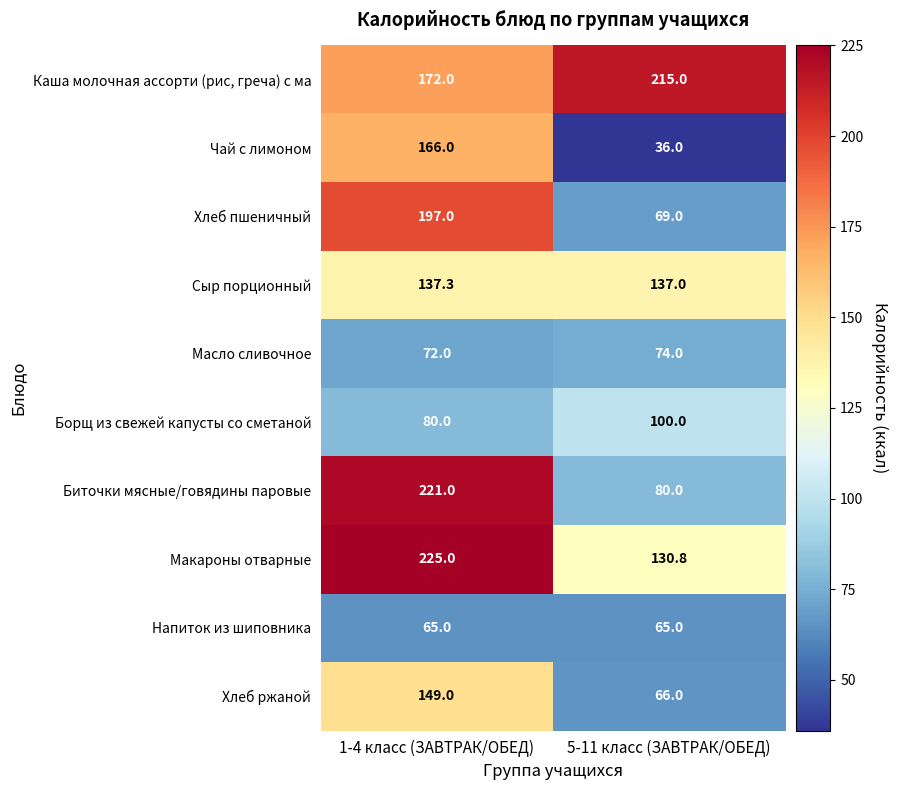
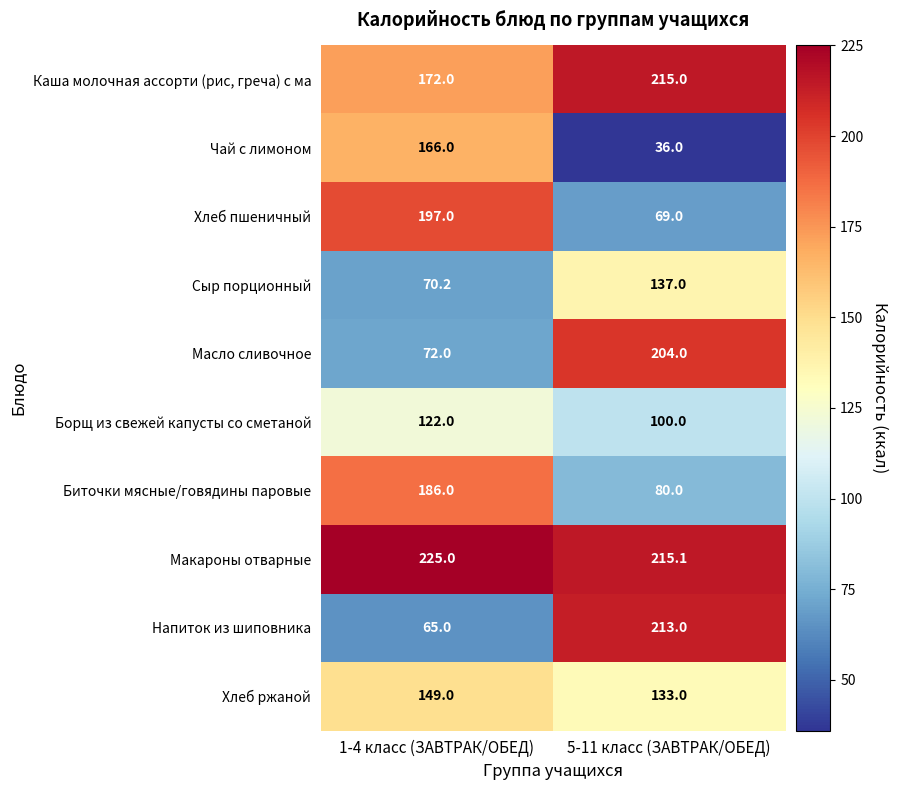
  {
    "Каша молочная ассорти (рис, греча) с ма": {
      "1-4 класс (ЗАВТРАК/ОБЕД)": 172.0,
      "5-11 класс (ЗАВТРАК/ОБЕД)": 215.0
    },
    "Чай с лимоном": {
      "1-4 класс (ЗАВТРАК/ОБЕД)": 166.0,
      "5-11 класс (ЗАВТРАК/ОБЕД)": 36.0
    },
    "Хлеб пшеничный": {
      "1-4 класс (ЗАВТРАК/ОБЕД)": 197.0,
      "5-11 класс (ЗАВТРАК/ОБЕД)": 69.0
    },
    "Сыр порционный": {
-     "1-4 класс (ЗАВТРАК/ОБЕД)": 137.3,
+     "1-4 класс (ЗАВТРАК/ОБЕД)": 70.2,
      "5-11 класс (ЗАВТРАК/ОБЕД)": 137.0
    },
    "Масло сливочное": {
      "1-4 класс (ЗАВТРАК/ОБЕД)": 72.0,
-     "5-11 класс (ЗАВТРАК/ОБЕД)": 74.0
+     "5-11 класс (ЗАВТРАК/ОБЕД)": 204.0
    },
    "Борщ из свежей капусты со сметаной": {
-     "1-4 класс (ЗАВТРАК/ОБЕД)": 80.0,
+     "1-4 класс (ЗАВТРАК/ОБЕД)": 122.0,
      "5-11 класс (ЗАВТРАК/ОБЕД)": 100.0
    },
    "Биточки мясные/говядины паровые": {
-     "1-4 класс (ЗАВТРАК/ОБЕД)": 221.0,
+     "1-4 класс (ЗАВТРАК/ОБЕД)": 186.0,
      "5-11 класс (ЗАВТРАК/ОБЕД)": 80.0
    },
    "Макароны отварные": {
      "1-4 класс (ЗАВТРАК/ОБЕД)": 225.0,
-     "5-11 класс (ЗАВТРАК/ОБЕД)": 130.8
+     "5-11 класс (ЗАВТРАК/ОБЕД)": 215.1
    },
    "Напиток из шиповника": {
      "1-4 класс (ЗАВТРАК/ОБЕД)": 65.0,
-     "5-11 класс (ЗАВТРАК/ОБЕД)": 65.0
+     "5-11 класс (ЗАВТРАК/ОБЕД)": 213.0
    },
    "Хлеб ржаной": {
      "1-4 класс (ЗАВТРАК/ОБЕД)": 149.0,
-     "5-11 класс (ЗАВТРАК/ОБЕД)": 66.0
+     "5-11 класс (ЗАВТРАК/ОБЕД)": 133.0
    }
  }
